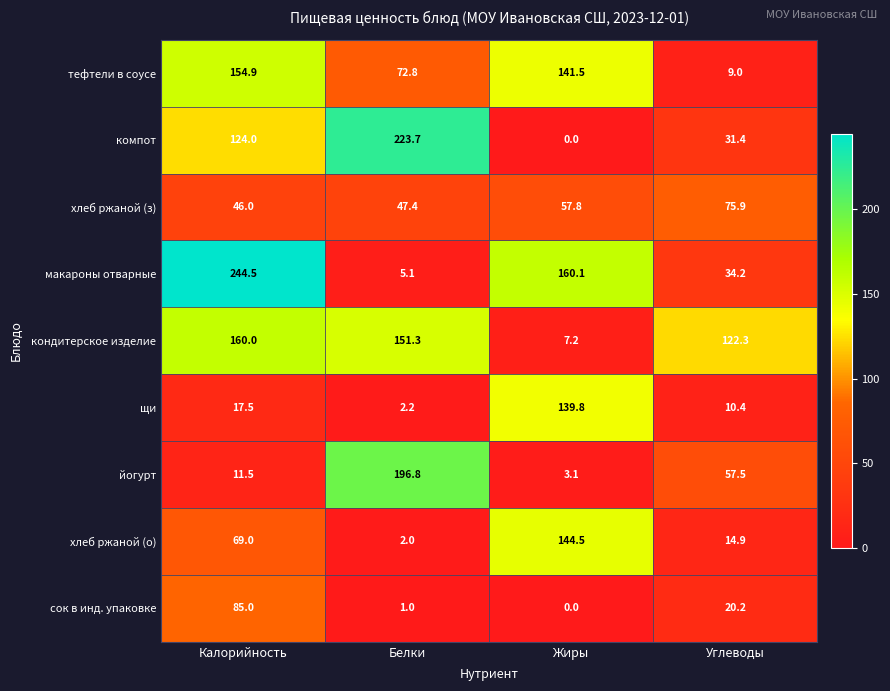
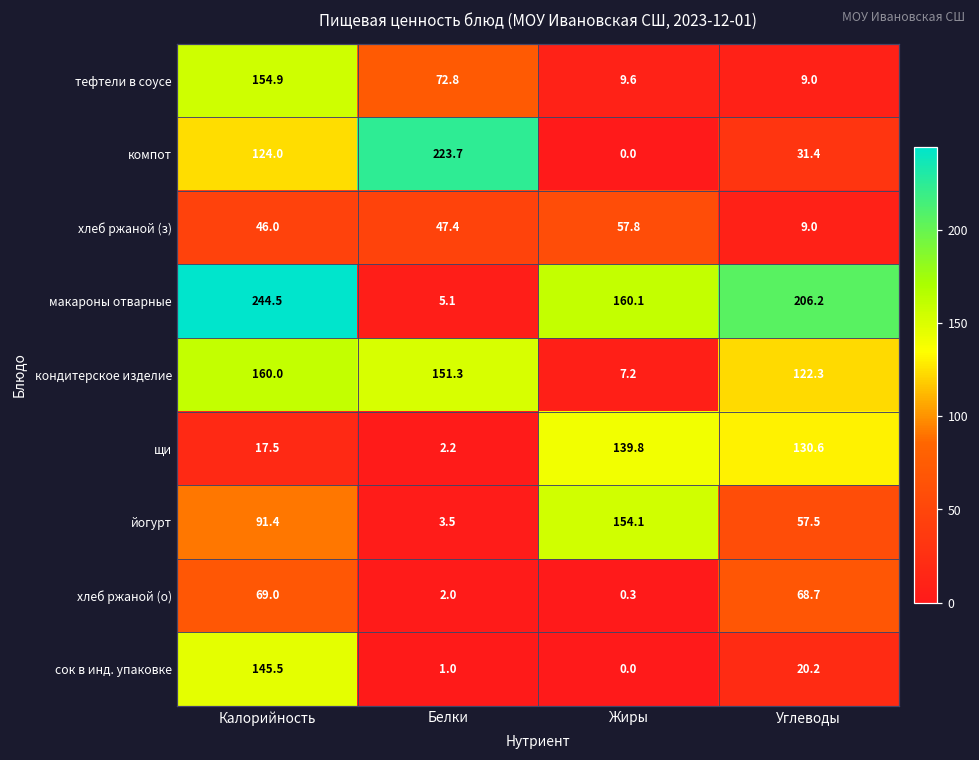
  {
    "тефтели в соусе": {
      "Калорийность": 154.9,
      "Белки": 72.8,
-     "Жиры": 141.5,
+     "Жиры": 9.6,
      "Углеводы": 9.0
    },
    "компот": {
      "Калорийность": 124.0,
      "Белки": 223.7,
      "Жиры": 0.0,
      "Углеводы": 31.4
    },
    "хлеб ржаной (з)": {
      "Калорийность": 46.0,
      "Белки": 47.4,
      "Жиры": 57.8,
-     "Углеводы": 75.9
+     "Углеводы": 9.0
    },
    "макароны отварные": {
      "Калорийность": 244.5,
      "Белки": 5.1,
      "Жиры": 160.1,
-     "Углеводы": 34.2
+     "Углеводы": 206.2
    },
    "кондитерское изделие": {
      "Калорийность": 160.0,
      "Белки": 151.3,
      "Жиры": 7.2,
      "Углеводы": 122.3
    },
    "щи": {
      "Калорийность": 17.5,
      "Белки": 2.2,
      "Жиры": 139.8,
-     "Углеводы": 10.4
+     "Углеводы": 130.6
    },
    "йогурт": {
-     "Калорийность": 11.5,
-     "Белки": 196.8,
-     "Жиры": 3.1,
+     "Калорийность": 91.4,
+     "Белки": 3.5,
+     "Жиры": 154.1,
      "Углеводы": 57.5
    },
    "хлеб ржаной (о)": {
      "Калорийность": 69.0,
      "Белки": 2.0,
-     "Жиры": 144.5,
-     "Углеводы": 14.9
+     "Жиры": 0.3,
+     "Углеводы": 68.7
    },
    "сок в инд. упаковке": {
-     "Калорийность": 85.0,
+     "Калорийность": 145.5,
      "Белки": 1.0,
      "Жиры": 0.0,
      "Углеводы": 20.2
    }
  }
